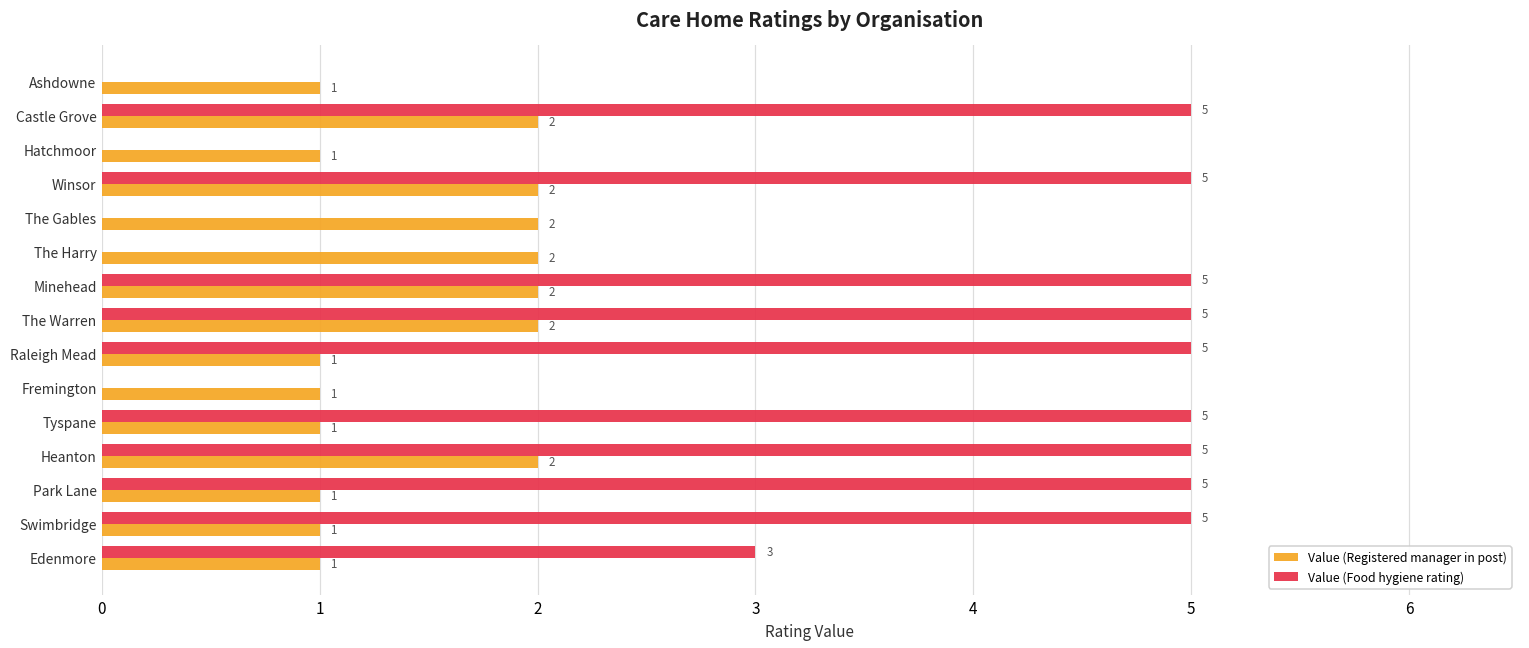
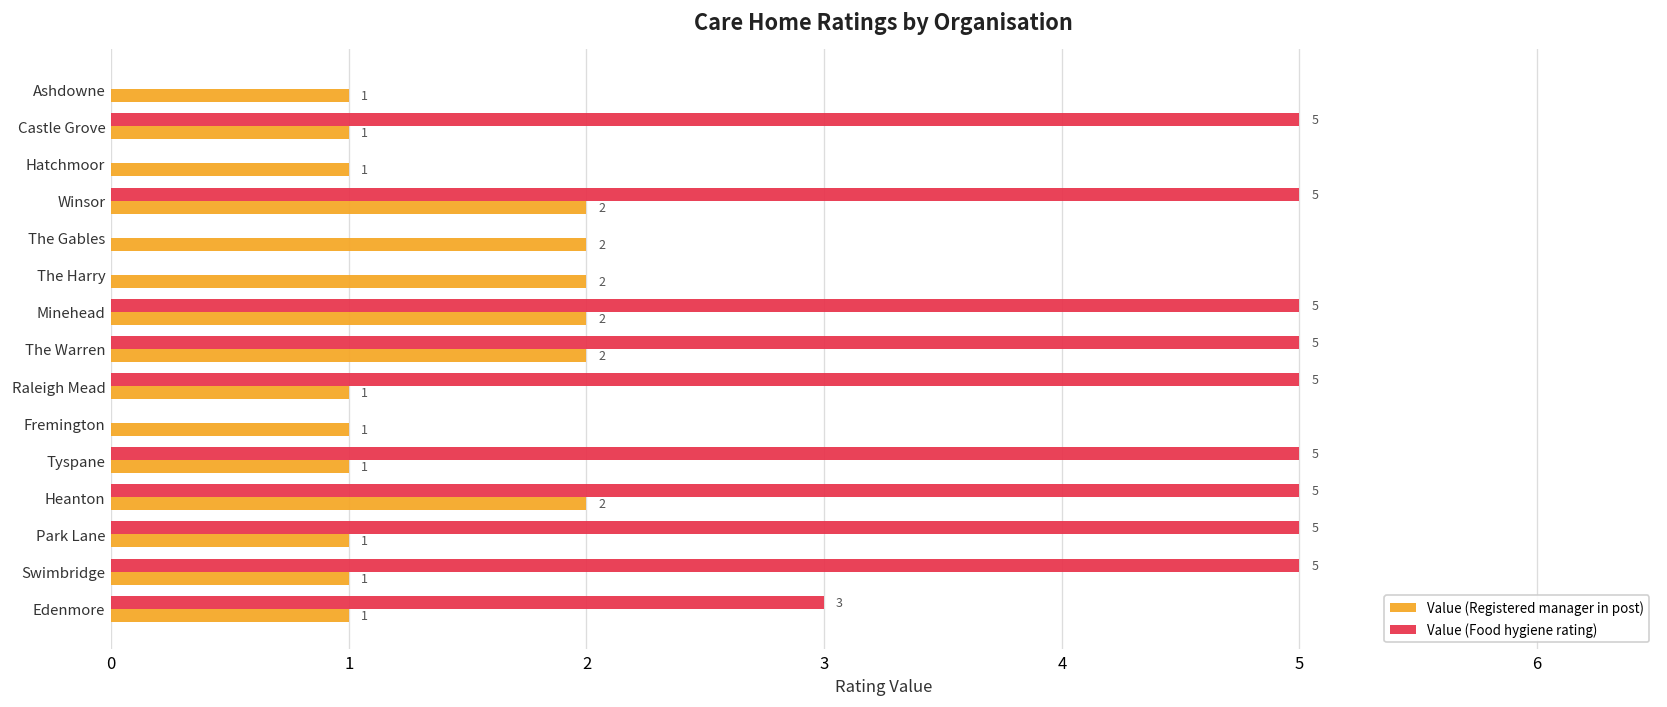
  {
    "Value (Registered manager in post)": {
      "Ashdowne": 1,
-     "Castle Grove": 2,
+     "Castle Grove": 1,
      "Hatchmoor": 1,
      "Winsor": 2,
      "The Gables": 2,
      "The Harry": 2,
      "Minehead": 2,
      "The Warren": 2,
      "Raleigh Mead": 1,
      "Fremington": 1,
      "Tyspane": 1,
      "Heanton": 2,
      "Park Lane": 1,
      "Swimbridge": 1,
      "Edenmore": 1
    },
    "Value (Food hygiene rating)": {
      "Castle Grove": 5,
      "Winsor": 5,
      "Minehead": 5,
      "The Warren": 5,
      "Raleigh Mead": 5,
      "Tyspane": 5,
      "Heanton": 5,
      "Park Lane": 5,
      "Swimbridge": 5,
      "Edenmore": 3
    }
  }
